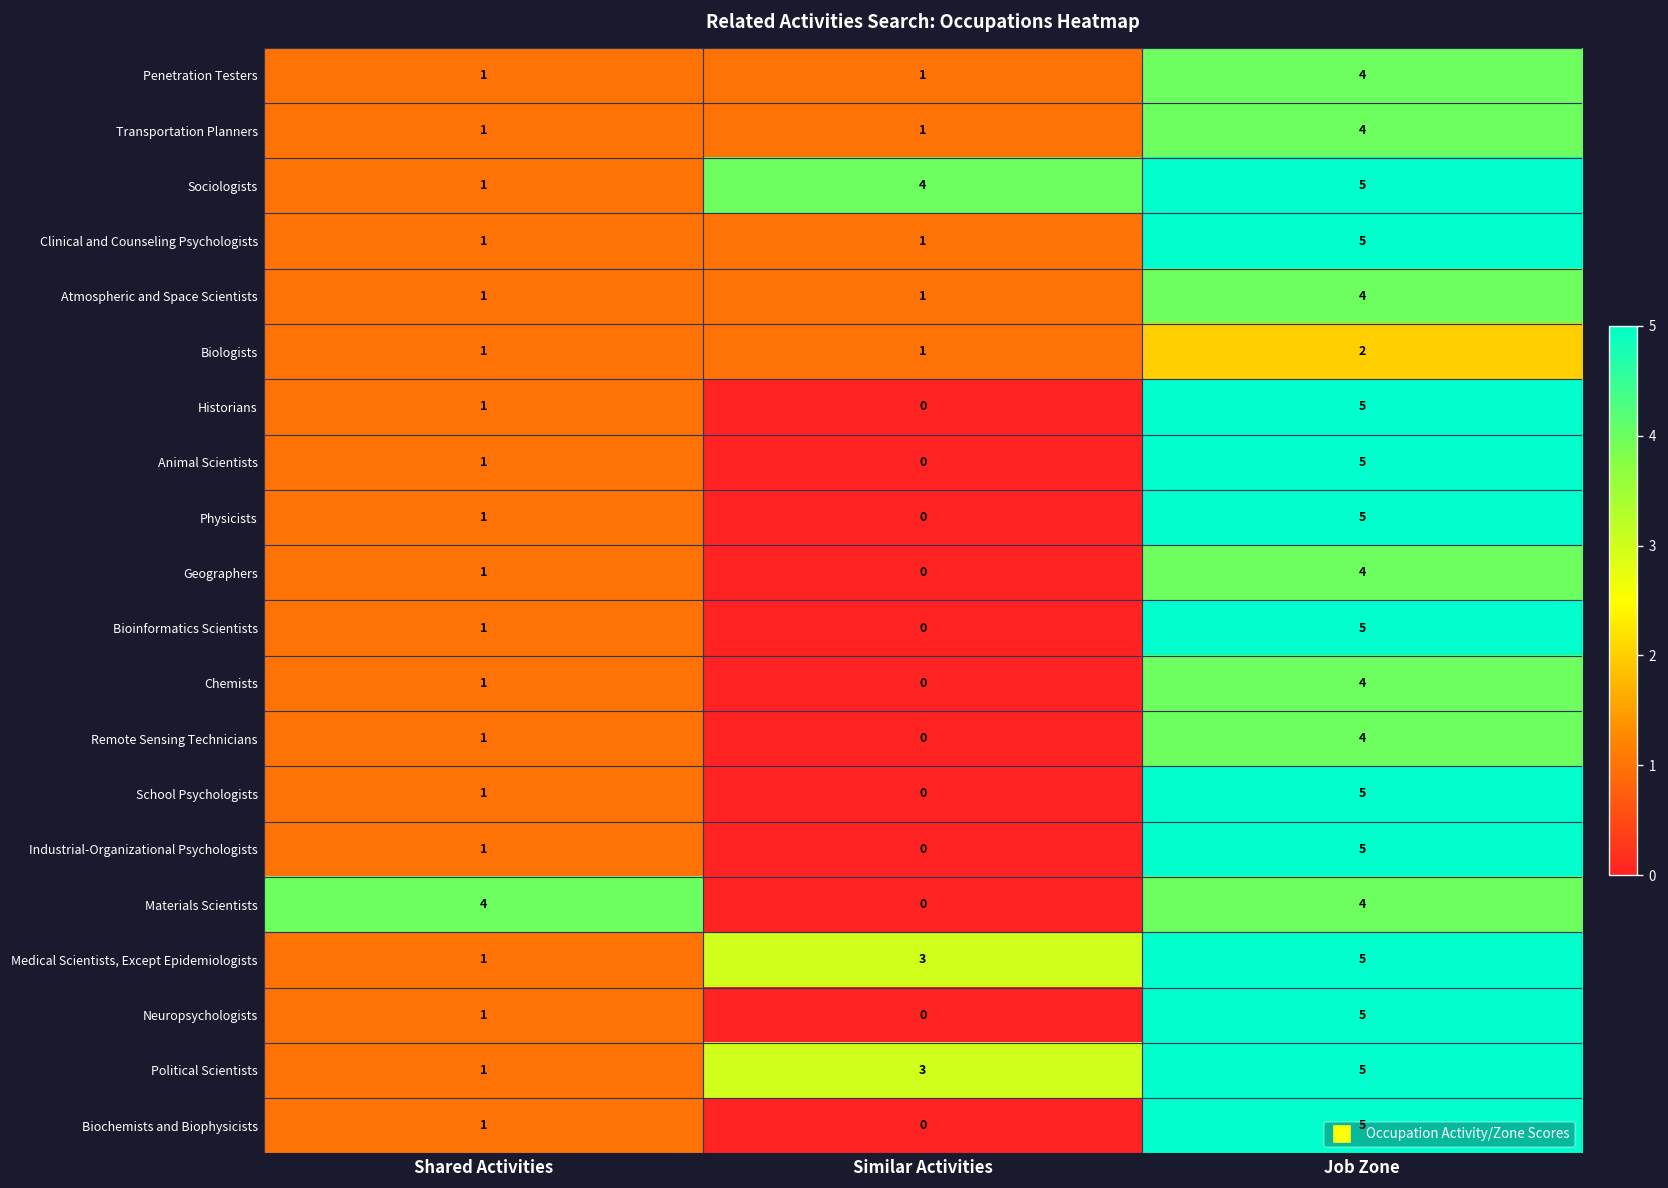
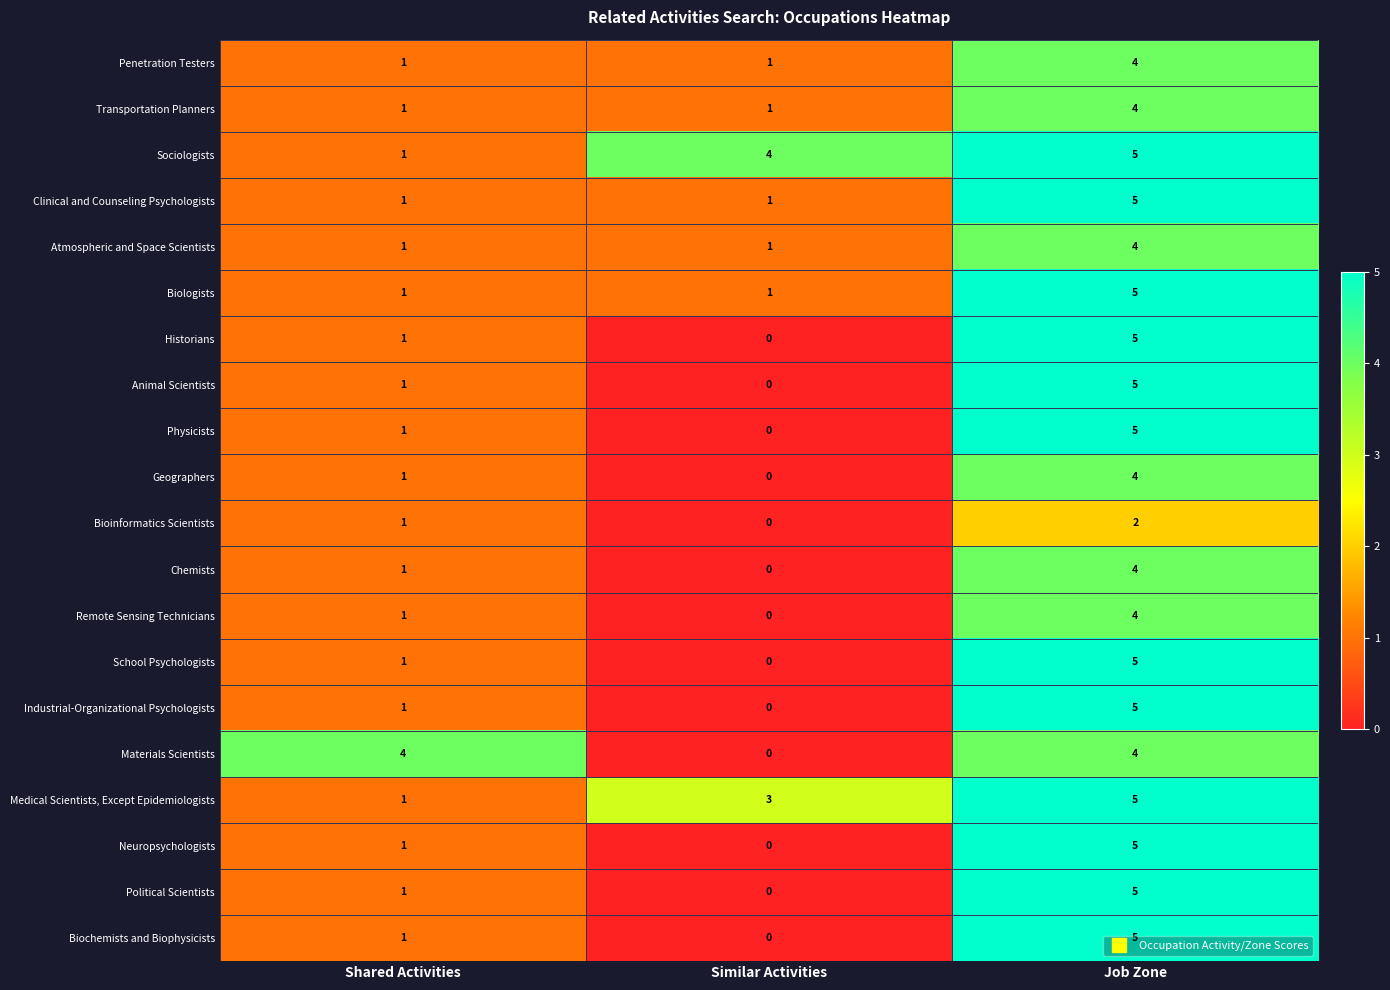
  {
    "Penetration Testers": {
      "Shared Activities": 1,
      "Similar Activities": 1,
      "Job Zone": 4
    },
    "Transportation Planners": {
      "Shared Activities": 1,
      "Similar Activities": 1,
      "Job Zone": 4
    },
    "Sociologists": {
      "Shared Activities": 1,
      "Similar Activities": 4,
      "Job Zone": 5
    },
    "Clinical and Counseling Psychologists": {
      "Shared Activities": 1,
      "Similar Activities": 1,
      "Job Zone": 5
    },
    "Atmospheric and Space Scientists": {
      "Shared Activities": 1,
      "Similar Activities": 1,
      "Job Zone": 4
    },
    "Biologists": {
      "Shared Activities": 1,
      "Similar Activities": 1,
-     "Job Zone": 2
+     "Job Zone": 5
    },
    "Historians": {
      "Shared Activities": 1,
      "Similar Activities": 0,
      "Job Zone": 5
    },
    "Animal Scientists": {
      "Shared Activities": 1,
      "Similar Activities": 0,
      "Job Zone": 5
    },
    "Physicists": {
      "Shared Activities": 1,
      "Similar Activities": 0,
      "Job Zone": 5
    },
    "Geographers": {
      "Shared Activities": 1,
      "Similar Activities": 0,
      "Job Zone": 4
    },
    "Bioinformatics Scientists": {
      "Shared Activities": 1,
      "Similar Activities": 0,
-     "Job Zone": 5
+     "Job Zone": 2
    },
    "Chemists": {
      "Shared Activities": 1,
      "Similar Activities": 0,
      "Job Zone": 4
    },
    "Remote Sensing Technicians": {
      "Shared Activities": 1,
      "Similar Activities": 0,
      "Job Zone": 4
    },
    "School Psychologists": {
      "Shared Activities": 1,
      "Similar Activities": 0,
      "Job Zone": 5
    },
    "Industrial-Organizational Psychologists": {
      "Shared Activities": 1,
      "Similar Activities": 0,
      "Job Zone": 5
    },
    "Materials Scientists": {
      "Shared Activities": 4,
      "Similar Activities": 0,
      "Job Zone": 4
    },
    "Medical Scientists, Except Epidemiologists": {
      "Shared Activities": 1,
      "Similar Activities": 3,
      "Job Zone": 5
    },
    "Neuropsychologists": {
      "Shared Activities": 1,
      "Similar Activities": 0,
      "Job Zone": 5
    },
    "Political Scientists": {
      "Shared Activities": 1,
-     "Similar Activities": 3,
+     "Similar Activities": 0,
      "Job Zone": 5
    },
    "Biochemists and Biophysicists": {
      "Shared Activities": 1,
      "Similar Activities": 0
    }
  }
